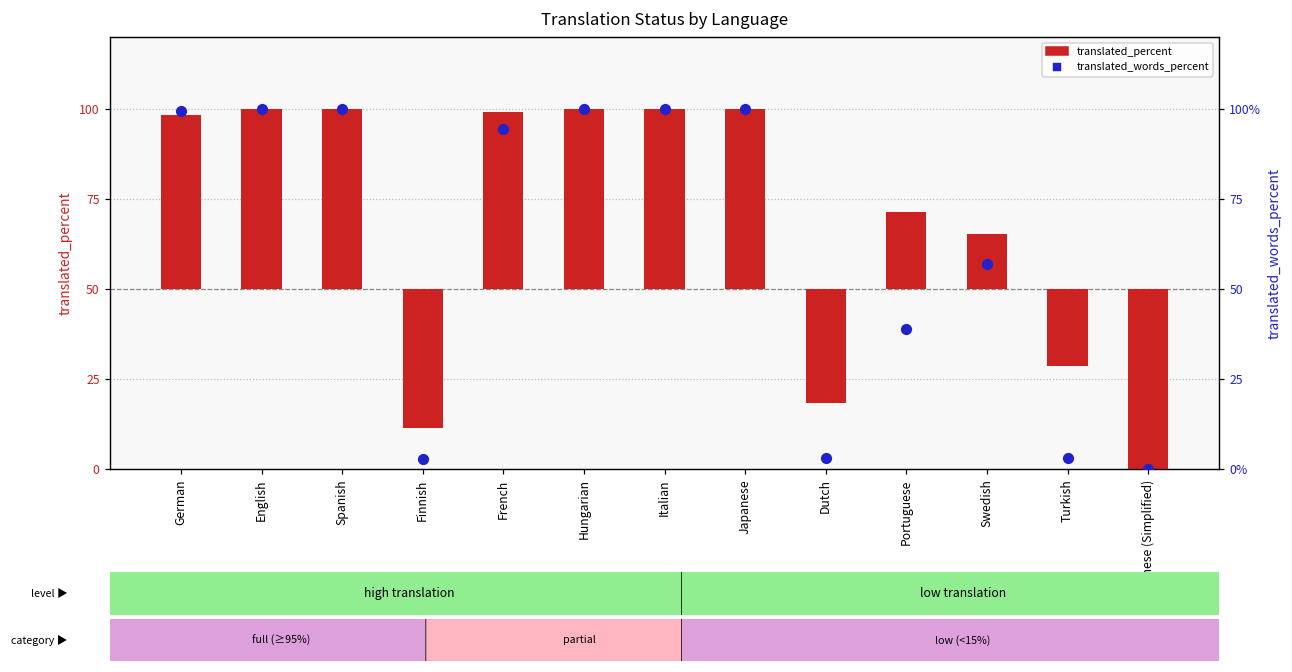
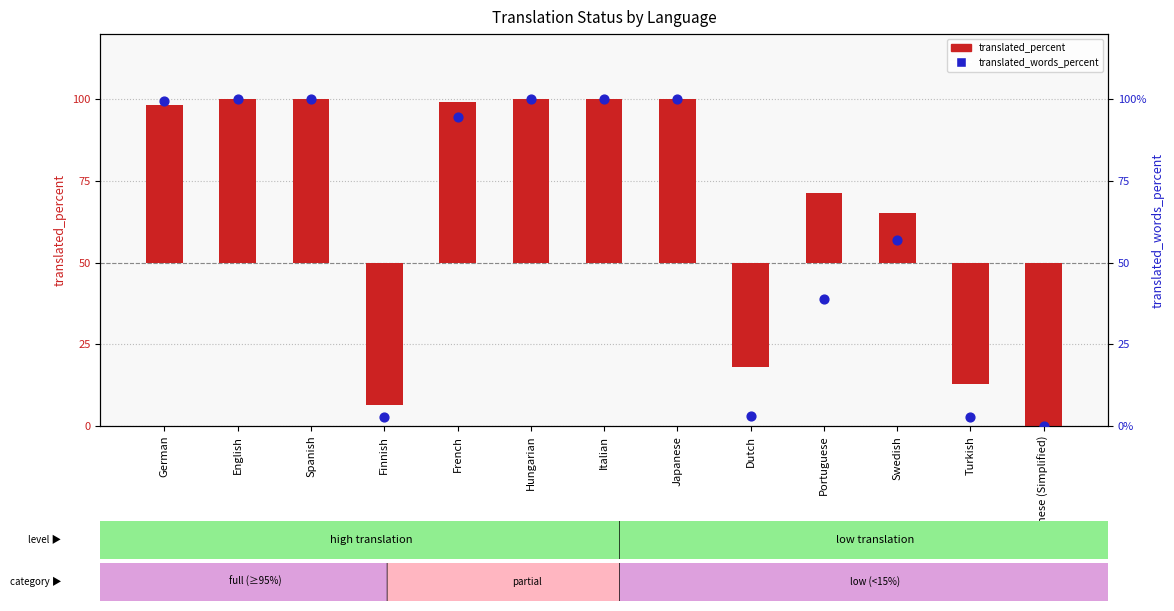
  {
    "translated_percent": {
      "German": 98,
      "English": 100,
      "Spanish": 100,
-     "Finnish": 11,
+     "Finnish": 7,
      "French": 99,
      "Hungarian": 100,
      "Italian": 100,
      "Japanese": 100,
      "Dutch": 18,
      "Portuguese": 71,
      "Swedish": 65,
-     "Turkish": 29,
+     "Turkish": 13,
      "Chinese (Simplified)": 0
    }
  }
